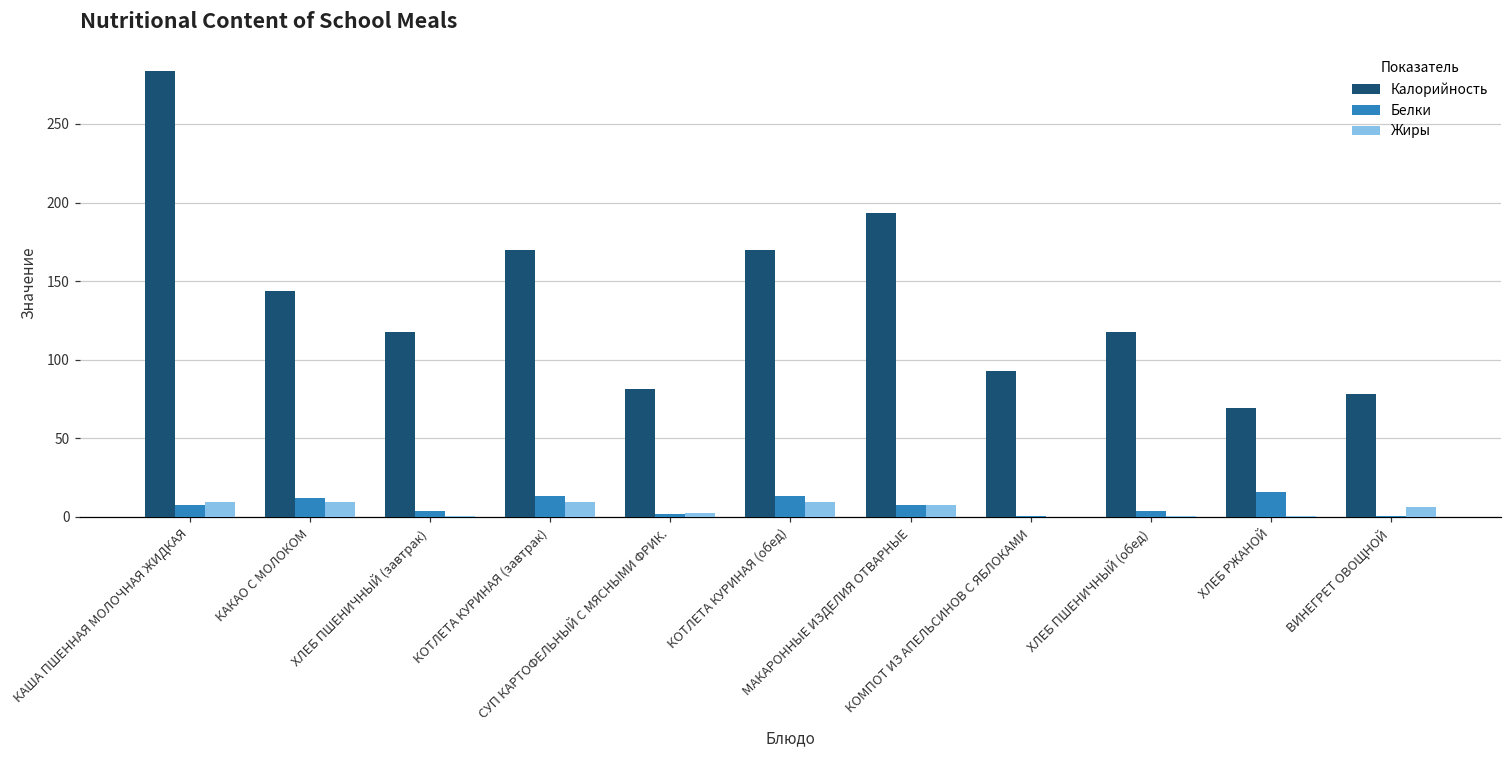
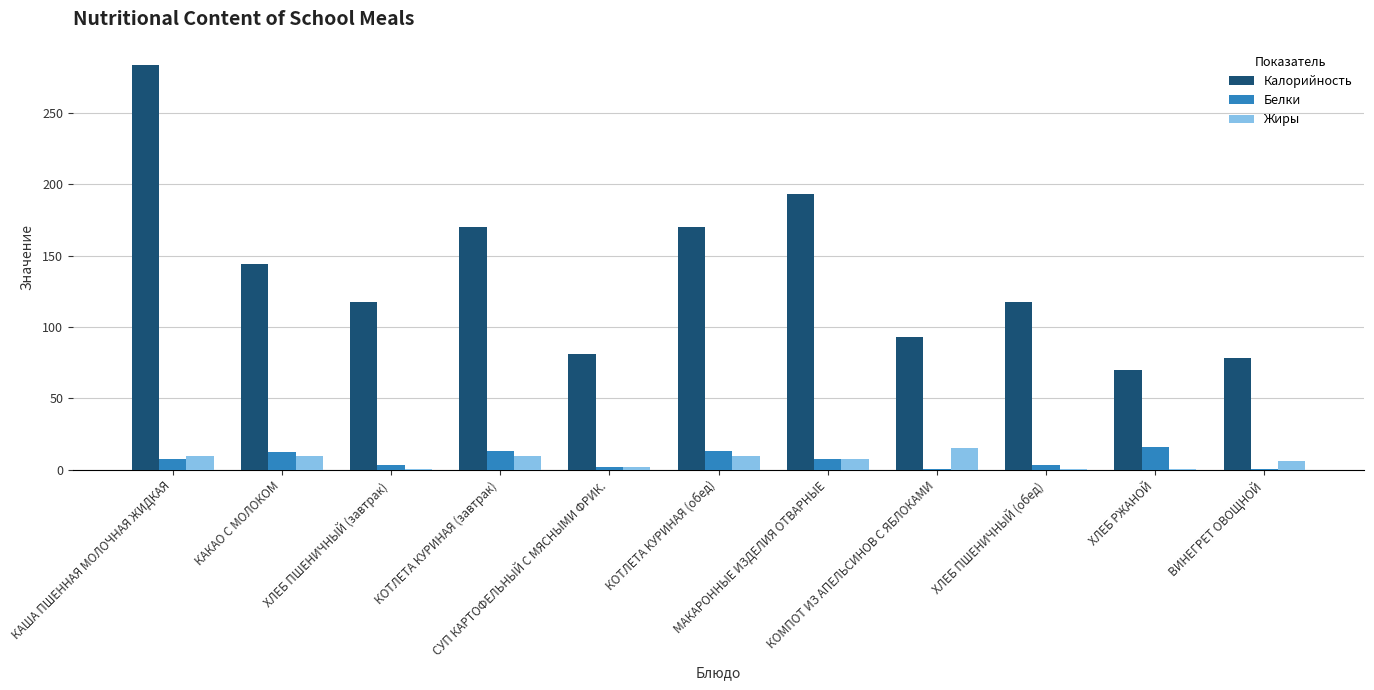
  {
    "Калорийность": {
      "КАША ПШЕННАЯ МОЛОЧНАЯ ЖИДКАЯ": 284,
      "КАКАО С МОЛОКОМ": 144,
      "ХЛЕБ ПШЕНИЧНЫЙ (завтрак)": 118,
      "КОТЛЕТА КУРИНАЯ (завтрак)": 170,
      "СУП КАРТОФЕЛЬНЫЙ С МЯСНЫМИ ФРИК.": 81,
      "КОТЛЕТА КУРИНАЯ (обед)": 170,
      "МАКАРОННЫЕ ИЗДЕЛИЯ ОТВАРНЫЕ": 193,
      "КОМПОТ ИЗ АПЕЛЬСИНОВ С ЯБЛОКАМИ": 93,
      "ХЛЕБ ПШЕНИЧНЫЙ (обед)": 118,
      "ХЛЕБ РЖАНОЙ": 70,
      "ВИНЕГРЕТ ОВОЩНОЙ": 78
    },
    "Белки": {
      "КАША ПШЕННАЯ МОЛОЧНАЯ ЖИДКАЯ": 8,
      "КАКАО С МОЛОКОМ": 12,
      "ХЛЕБ ПШЕНИЧНЫЙ (завтрак)": 4,
      "КОТЛЕТА КУРИНАЯ (завтрак)": 14,
      "СУП КАРТОФЕЛЬНЫЙ С МЯСНЫМИ ФРИК.": 2,
      "КОТЛЕТА КУРИНАЯ (обед)": 14,
      "МАКАРОННЫЕ ИЗДЕЛИЯ ОТВАРНЫЕ": 8,
      "ХЛЕБ ПШЕНИЧНЫЙ (обед)": 4,
      "ХЛЕБ РЖАНОЙ": 16
    },
    "Жиры": {
      "КАША ПШЕННАЯ МОЛОЧНАЯ ЖИДКАЯ": 9,
      "КАКАО С МОЛОКОМ": 9,
      "КОТЛЕТА КУРИНАЯ (завтрак)": 10,
      "СУП КАРТОФЕЛЬНЫЙ С МЯСНЫМИ ФРИК.": 2,
      "КОТЛЕТА КУРИНАЯ (обед)": 10,
      "МАКАРОННЫЕ ИЗДЕЛИЯ ОТВАРНЫЕ": 7,
-     "КОМПОТ ИЗ АПЕЛЬСИНОВ С ЯБЛОКАМИ": 0,
+     "КОМПОТ ИЗ АПЕЛЬСИНОВ С ЯБЛОКАМИ": 15,
      "ВИНЕГРЕТ ОВОЩНОЙ": 6
    }
  }
